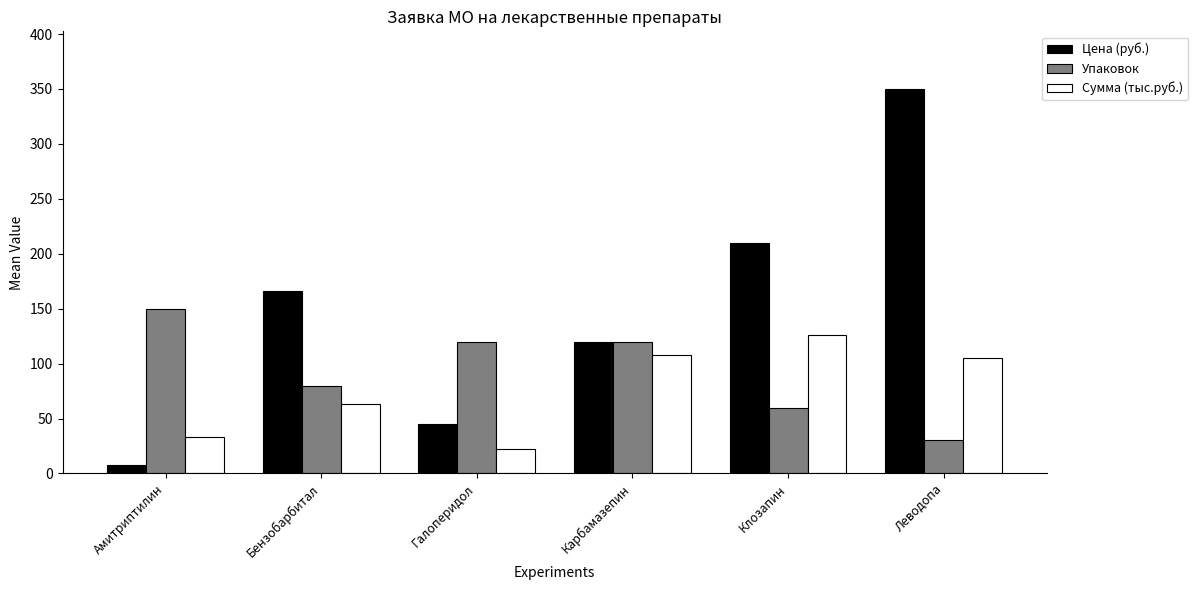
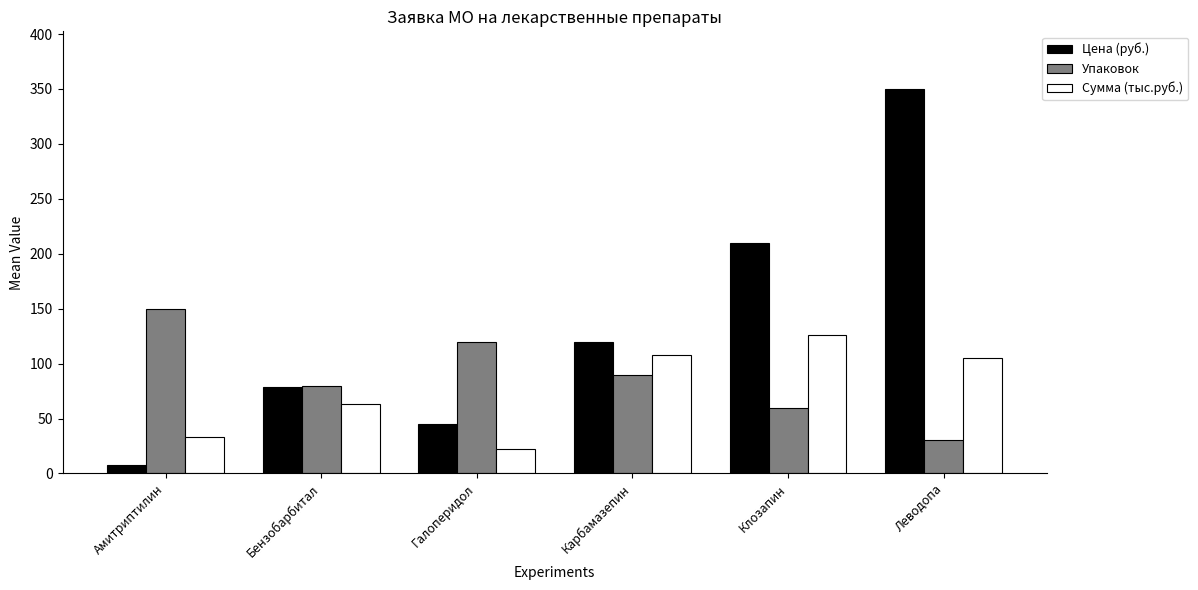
  {
    "Цена (руб.)": {
      "Амитриптилин": 8,
-     "Бензобарбитал": 166,
+     "Бензобарбитал": 79,
      "Галоперидол": 45,
      "Карбамазепин": 120,
      "Клозапин": 210,
      "Леводопа": 350
    },
    "Упаковок": {
      "Амитриптилин": 150,
      "Бензобарбитал": 80,
      "Галоперидол": 120,
-     "Карбамазепин": 120,
+     "Карбамазепин": 90,
      "Клозапин": 60,
      "Леводопа": 30
    },
    "Сумма (тыс.руб.)": {
      "Амитриптилин": 33,
      "Бензобарбитал": 63,
      "Галоперидол": 22,
      "Карбамазепин": 108,
      "Клозапин": 126,
      "Леводопа": 105
    }
  }
